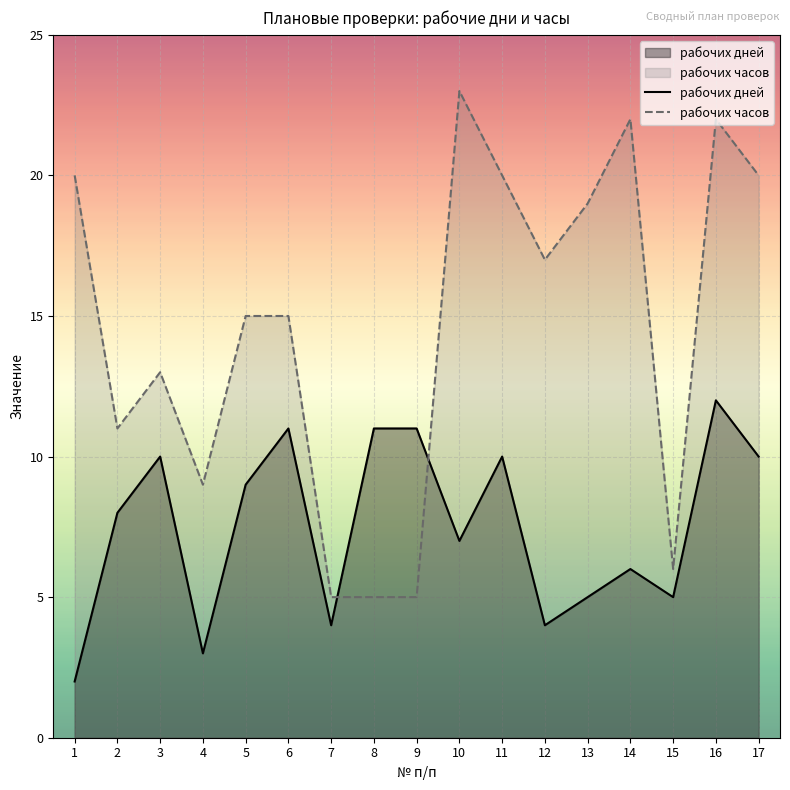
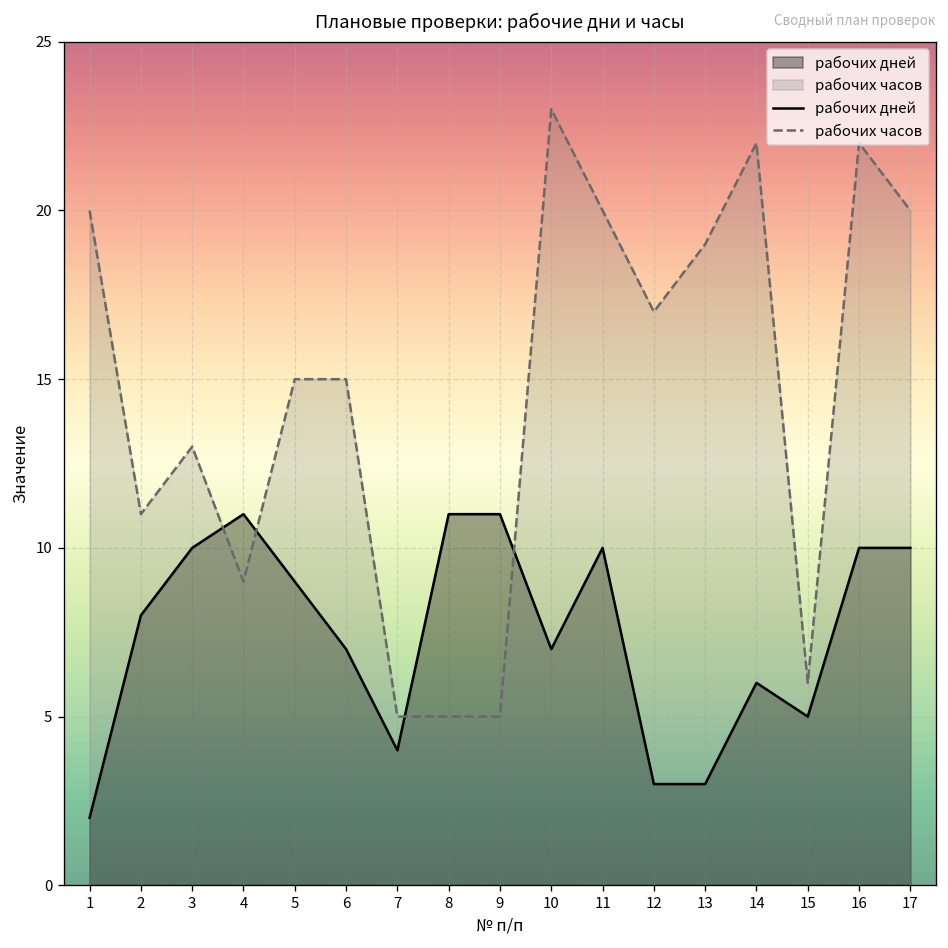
  {
    "рабочих дней": {
      "1": 2,
      "2": 8,
      "3": 10,
-     "4": 3,
+     "4": 11,
      "5": 9,
-     "6": 11,
+     "6": 7,
      "7": 4,
      "8": 11,
      "9": 11,
      "10": 7,
      "11": 10,
-     "12": 4,
-     "13": 5,
+     "12": 3,
+     "13": 3,
      "14": 6,
      "15": 5,
-     "16": 12,
+     "16": 10,
      "17": 10
    },
    "рабочих часов": {
      "1": 20,
      "2": 11,
      "3": 13,
      "4": 9,
      "5": 15,
      "6": 15,
      "7": 5,
      "8": 5,
      "9": 5,
      "10": 23,
      "11": 20,
      "12": 17,
      "13": 19,
      "14": 22,
      "15": 6,
      "17": 20
    }
  }
